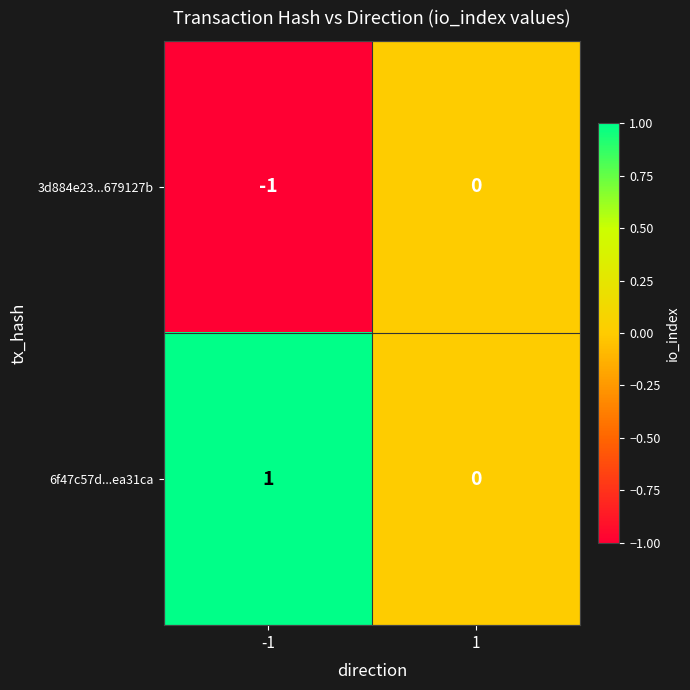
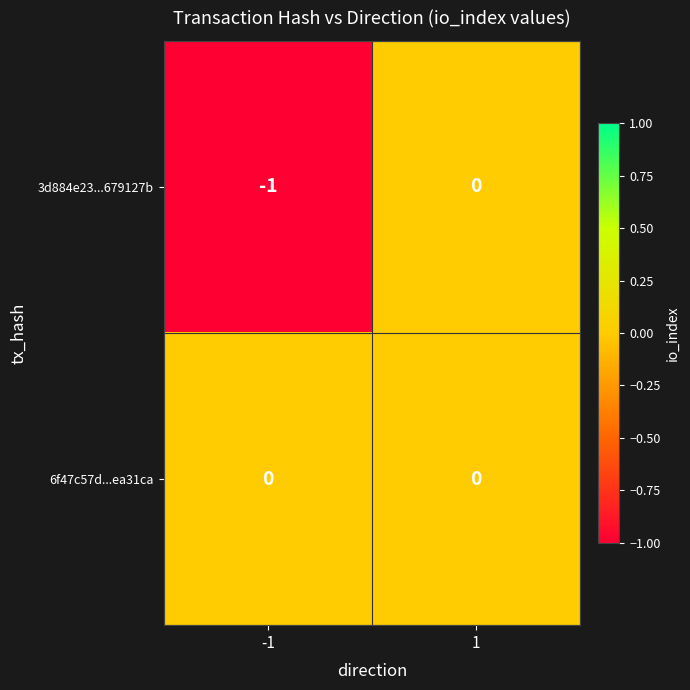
  {
    "3d884e23...679127b": {
      "-1": -1,
      "1": 0
    },
    "6f47c57d...ea31ca": {
-     "-1": 1,
+     "-1": 0,
      "1": 0
    }
  }
